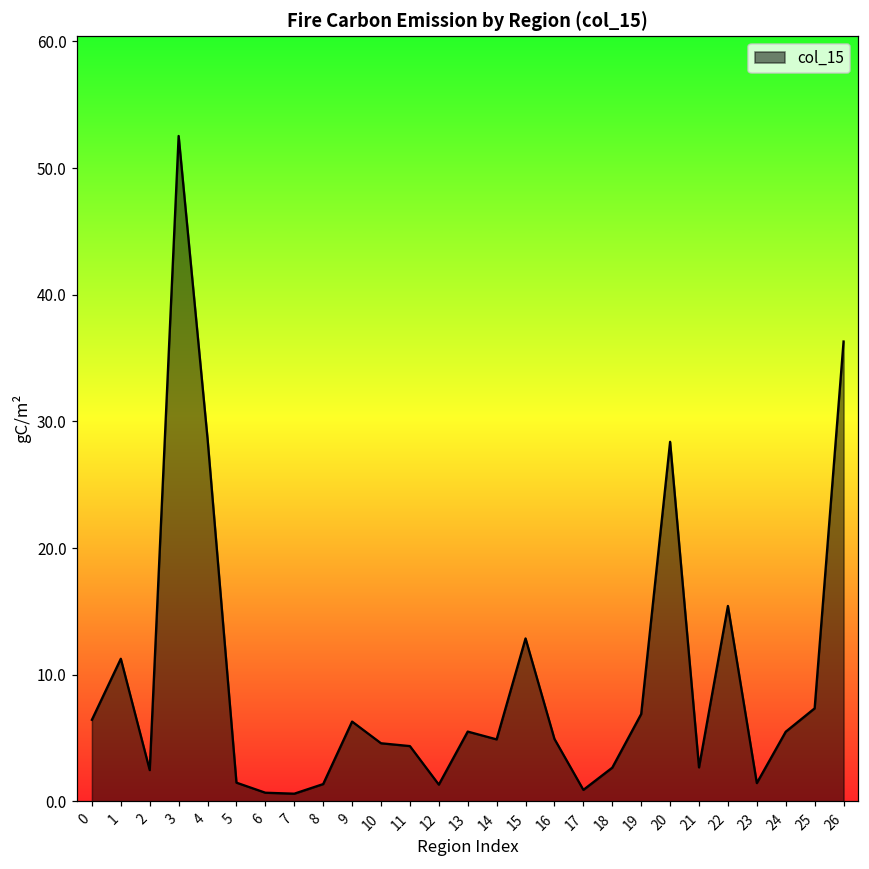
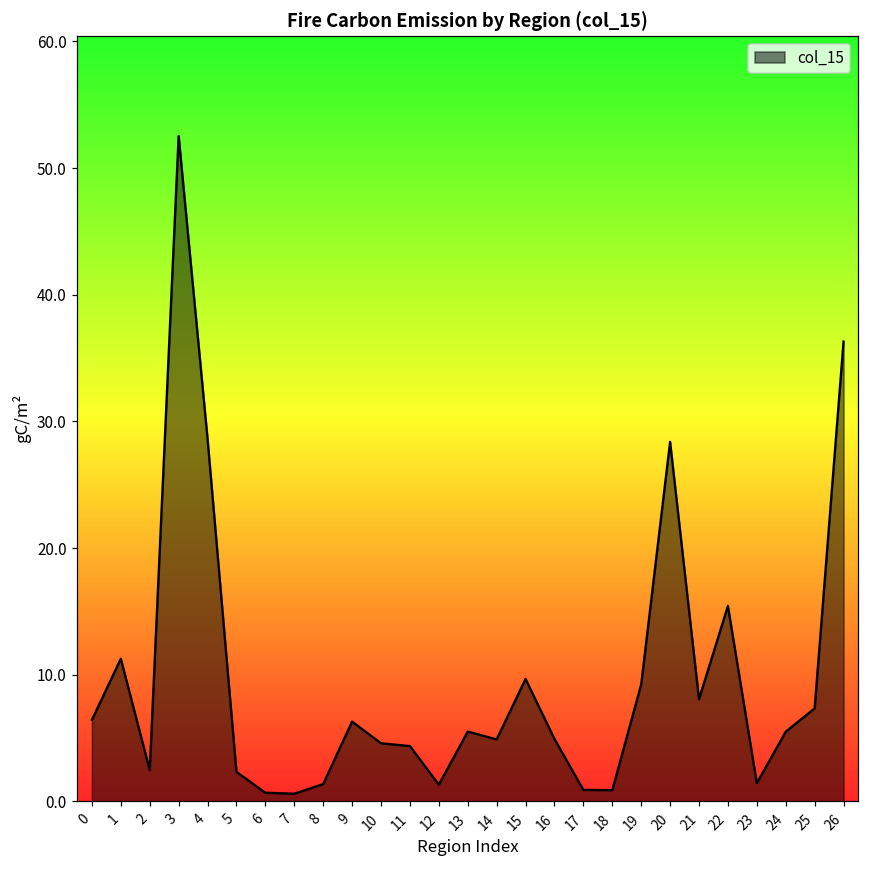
  {
    "0": 6.4,
    "1": 11.3,
    "2": 2.5,
    "3": 52.5,
    "4": 28.6,
-   "5": 1.5,
+   "5": 2.3,
    "6": 0.7,
    "7": 0.6,
    "8": 1.4,
    "9": 6.3,
    "10": 4.6,
    "11": 4.4,
    "12": 1.3,
    "13": 5.5,
    "14": 4.9,
-   "15": 12.9,
+   "15": 9.7,
    "16": 4.9,
    "17": 0.9,
-   "18": 2.7,
-   "19": 6.9,
+   "18": 0.9,
+   "19": 9.2,
    "20": 28.4,
-   "21": 2.7,
+   "21": 8.1,
    "22": 15.4,
    "23": 1.5,
    "24": 5.5,
    "25": 7.4,
    "26": 36.3
  }
